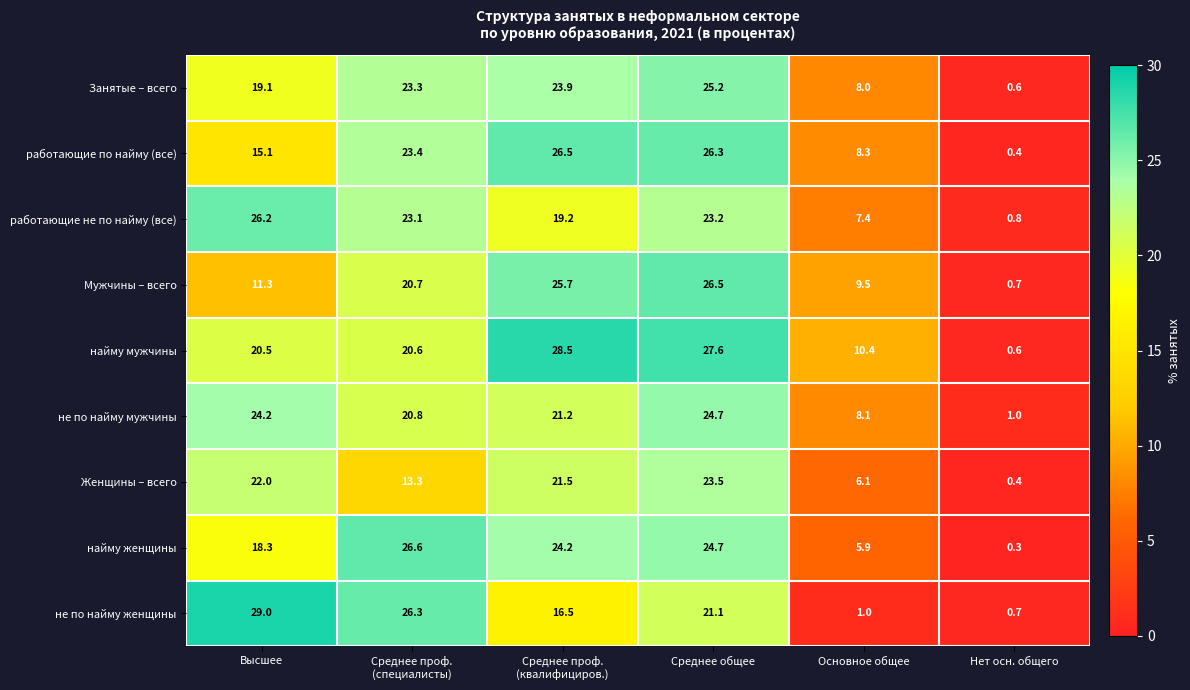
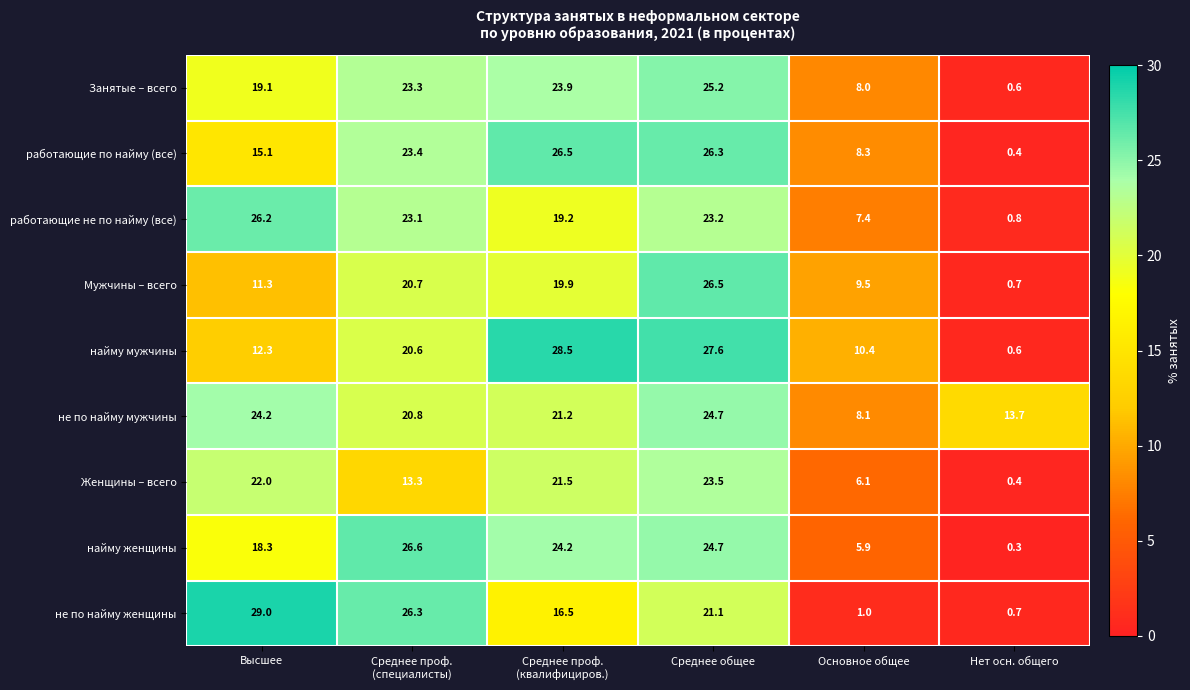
  {
    "Занятые – всего": {
      "Высшее": 19.1,
      "Среднее проф. (специалисты)": 23.3,
      "Среднее проф. (квалифициров.)": 23.9,
      "Среднее общее": 25.2,
      "Основное общее": 8.0,
      "Нет осн. общего": 0.6
    },
    "работающие по найму (все)": {
      "Высшее": 15.1,
      "Среднее проф. (специалисты)": 23.4,
      "Среднее проф. (квалифициров.)": 26.5,
      "Среднее общее": 26.3,
      "Основное общее": 8.3,
      "Нет осн. общего": 0.4
    },
    "работающие не по найму (все)": {
      "Высшее": 26.2,
      "Среднее проф. (специалисты)": 23.1,
      "Среднее проф. (квалифициров.)": 19.2,
      "Среднее общее": 23.2,
      "Основное общее": 7.4,
      "Нет осн. общего": 0.8
    },
    "Мужчины – всего": {
      "Высшее": 11.3,
      "Среднее проф. (специалисты)": 20.7,
-     "Среднее проф. (квалифициров.)": 25.7,
+     "Среднее проф. (квалифициров.)": 19.9,
      "Среднее общее": 26.5,
      "Основное общее": 9.5,
      "Нет осн. общего": 0.7
    },
    "найму мужчины": {
-     "Высшее": 20.5,
+     "Высшее": 12.3,
      "Среднее проф. (специалисты)": 20.6,
      "Среднее проф. (квалифициров.)": 28.5,
      "Среднее общее": 27.6,
      "Основное общее": 10.4,
      "Нет осн. общего": 0.6
    },
    "не по найму мужчины": {
      "Высшее": 24.2,
      "Среднее проф. (специалисты)": 20.8,
      "Среднее проф. (квалифициров.)": 21.2,
      "Среднее общее": 24.7,
      "Основное общее": 8.1,
-     "Нет осн. общего": 1.0
+     "Нет осн. общего": 13.7
    },
    "Женщины – всего": {
      "Высшее": 22.0,
      "Среднее проф. (специалисты)": 13.3,
      "Среднее проф. (квалифициров.)": 21.5,
      "Среднее общее": 23.5,
      "Основное общее": 6.1,
      "Нет осн. общего": 0.4
    },
    "найму женщины": {
      "Высшее": 18.3,
      "Среднее проф. (специалисты)": 26.6,
      "Среднее проф. (квалифициров.)": 24.2,
      "Среднее общее": 24.7,
      "Основное общее": 5.9,
      "Нет осн. общего": 0.3
    },
    "не по найму женщины": {
      "Высшее": 29.0,
      "Среднее проф. (специалисты)": 26.3,
      "Среднее проф. (квалифициров.)": 16.5,
      "Среднее общее": 21.1,
      "Основное общее": 1.0,
      "Нет осн. общего": 0.7
    }
  }
